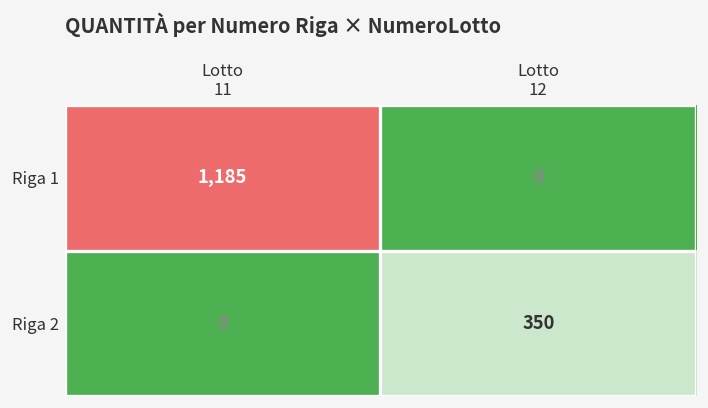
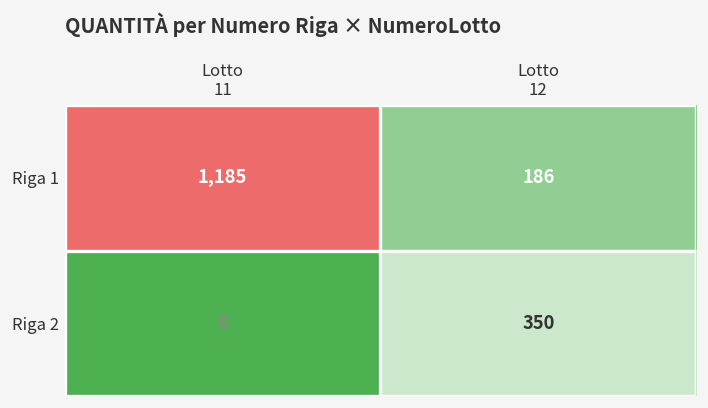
  {
    "Riga 1": {
      "Lotto 11": "1,185",
-     "Lotto 12": "0"
+     "Lotto 12": "186"
    },
    "Riga 2": {
      "Lotto 11": "0",
      "Lotto 12": "350"
    }
  }
